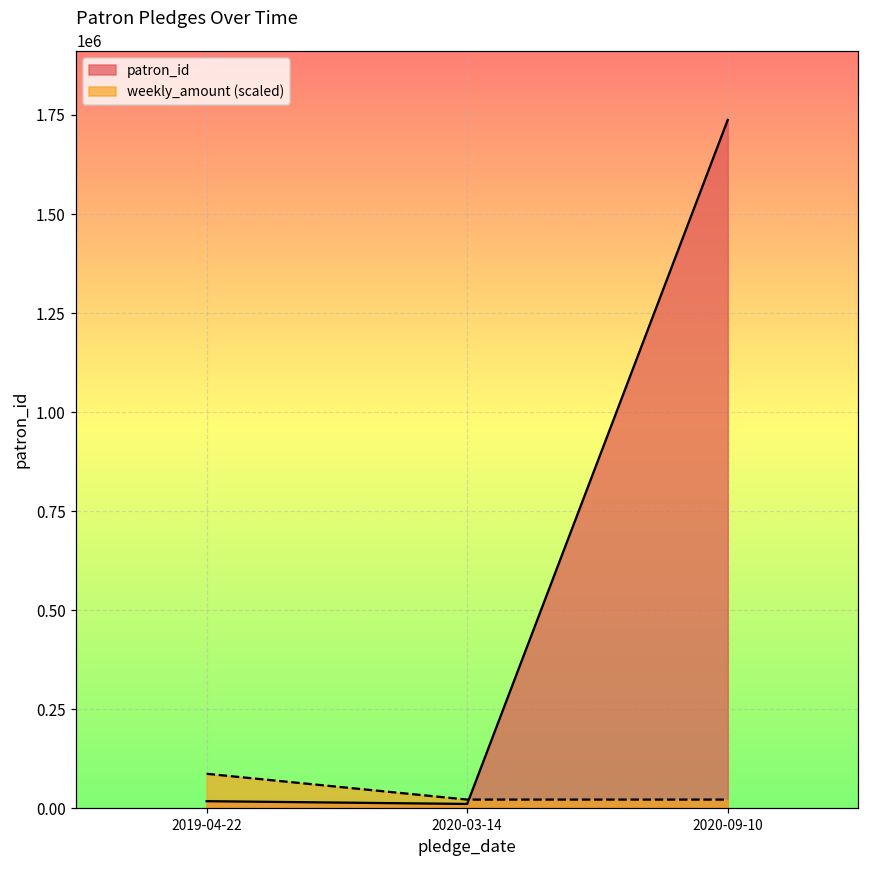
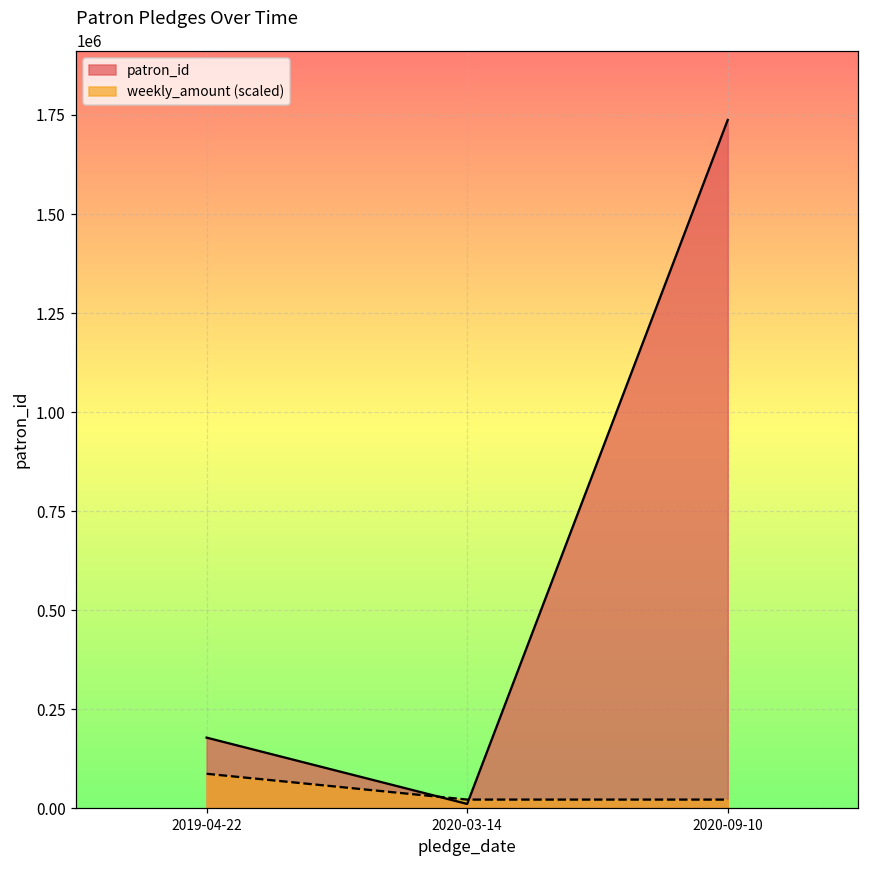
  {
    "patron_id": {
-     "2019-04-22": 20000,
+     "2019-04-22": 180000,
      "2020-03-14": 10000,
      "2020-09-10": 1740000
    },
    "weekly_amount (scaled)": {
      "2019-04-22": 90000,
      "2020-03-14": 20000,
      "2020-09-10": 20000
    }
  }
